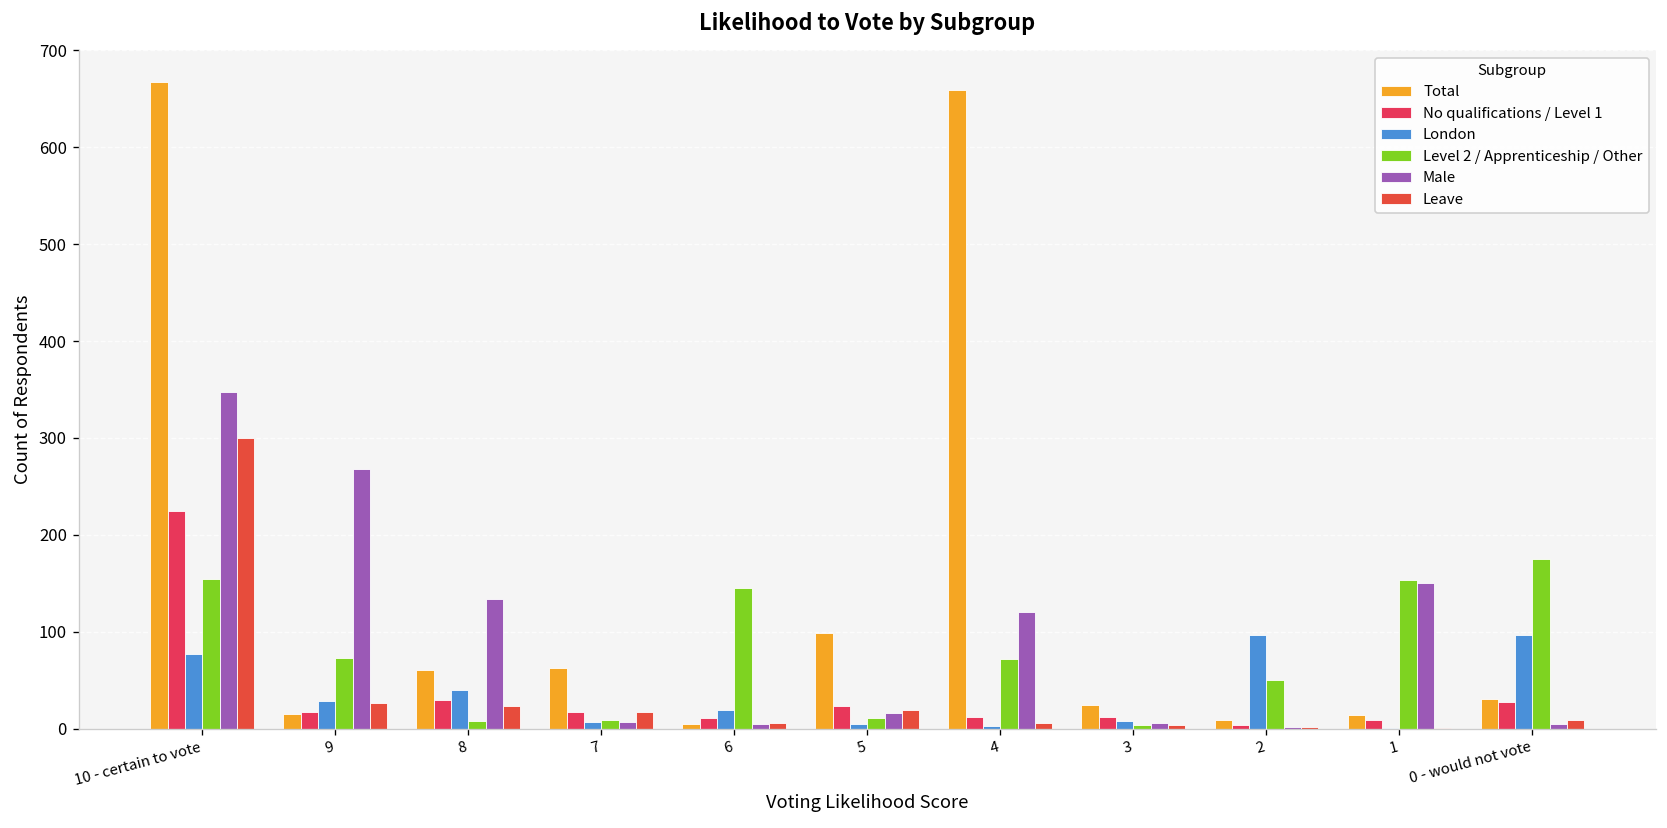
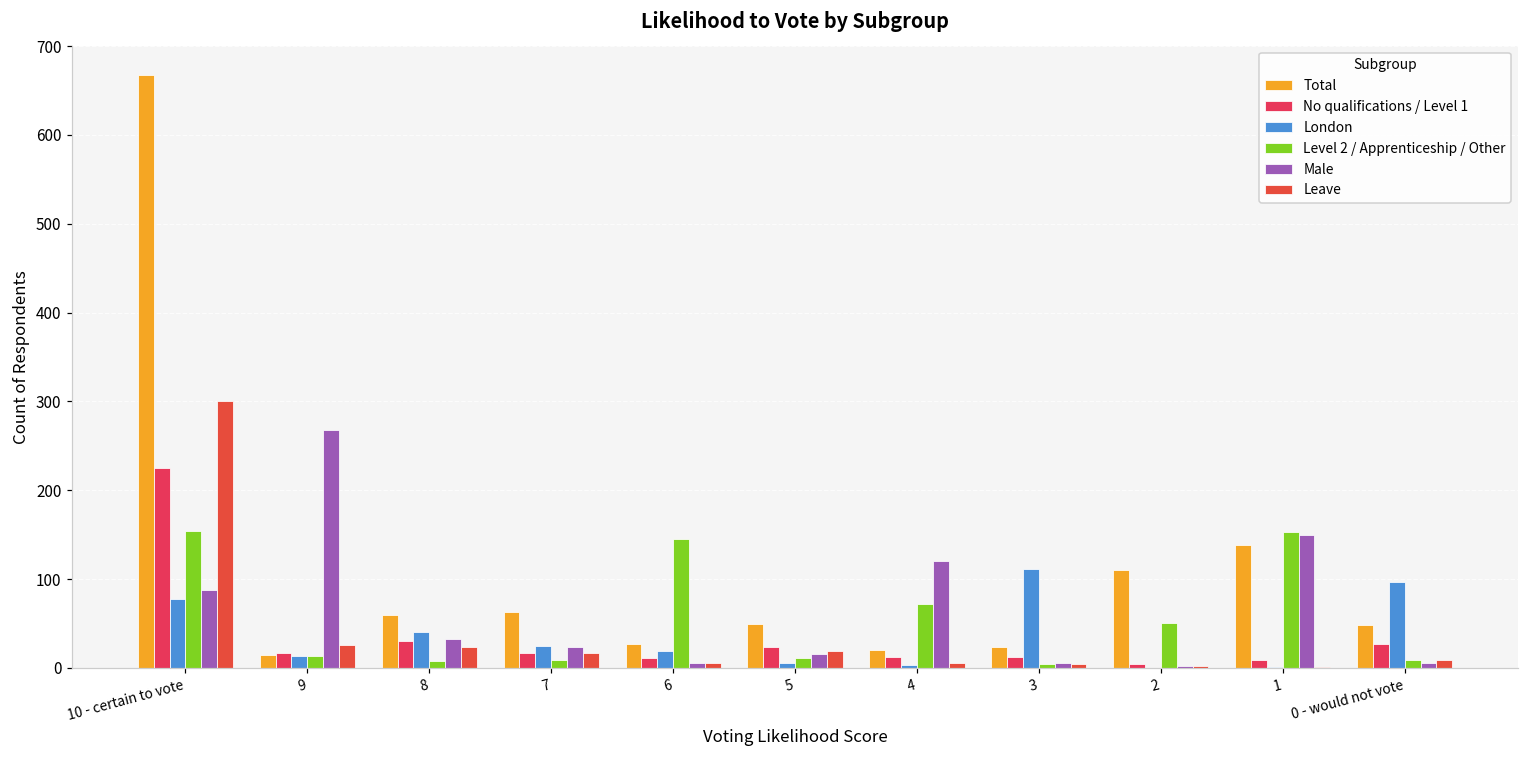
  {
    "Total": {
      "10 - certain to vote": 670,
      "9": 20,
      "8": 60,
      "7": 60,
-     "6": 10,
-     "5": 100,
-     "4": 660,
+     "6": 30,
+     "5": 50,
+     "4": 20,
      "3": 20,
-     "2": 10,
-     "1": 10,
-     "0 - would not vote": 30
+     "2": 110,
+     "1": 140,
+     "0 - would not vote": 50
    },
    "London": {
      "10 - certain to vote": 80,
-     "9": 30,
+     "9": 10,
      "8": 40,
-     "7": 10,
+     "7": 30,
      "6": 20,
      "5": 10,
-     "3": 10,
-     "2": 100,
+     "3": 110,
+     "2": 0,
      "0 - would not vote": 100
    },
    "Level 2 / Apprenticeship / Other": {
      "10 - certain to vote": 150,
-     "9": 70,
+     "9": 10,
      "8": 10,
      "7": 10,
      "6": 150,
      "5": 10,
      "4": 70,
      "3": 0,
      "2": 50,
      "1": 150,
-     "0 - would not vote": 180
+     "0 - would not vote": 10
    },
    "Male": {
-     "10 - certain to vote": 350,
+     "10 - certain to vote": 90,
      "9": 270,
-     "8": 130,
-     "7": 10,
+     "8": 30,
+     "7": 20,
      "6": 10,
      "5": 20,
      "4": 120,
      "3": 10,
      "1": 150,
      "0 - would not vote": 10
    }
  }
